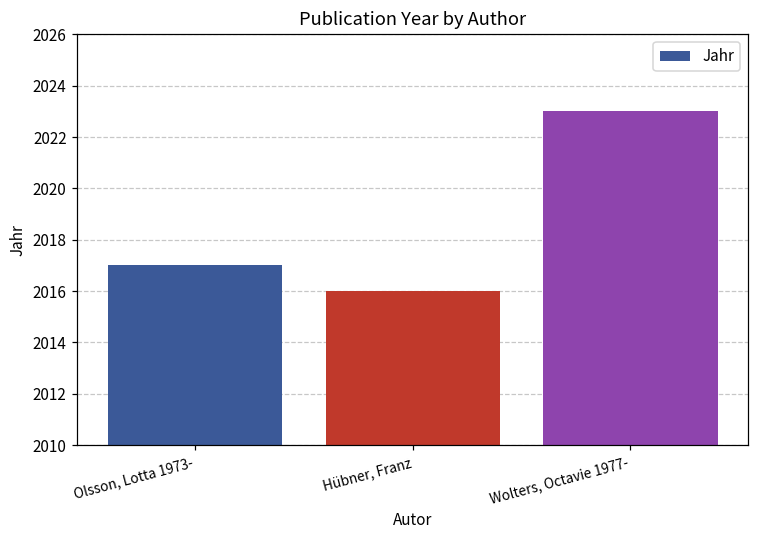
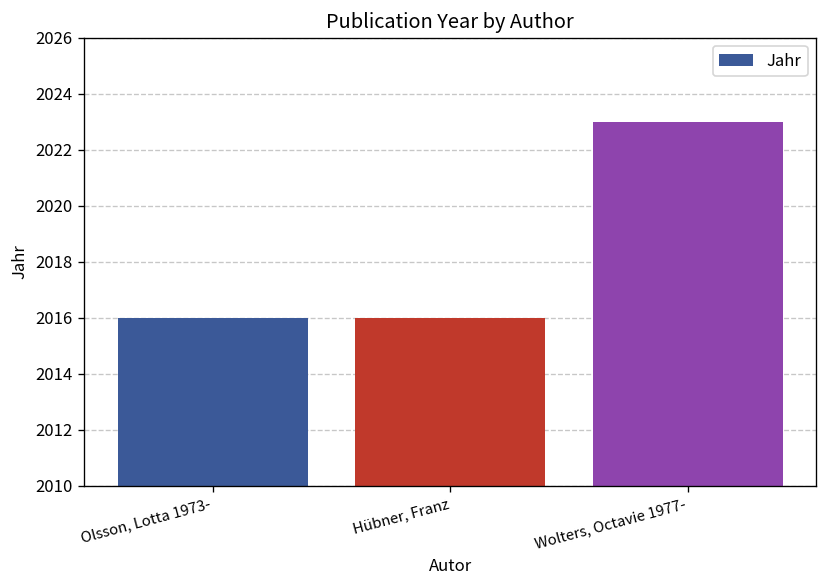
  {
-   "Olsson, Lotta 1973-": 2017,
+   "Olsson, Lotta 1973-": 2016,
    "Hübner, Franz": 2016,
    "Wolters, Octavie 1977-": 2023
  }
